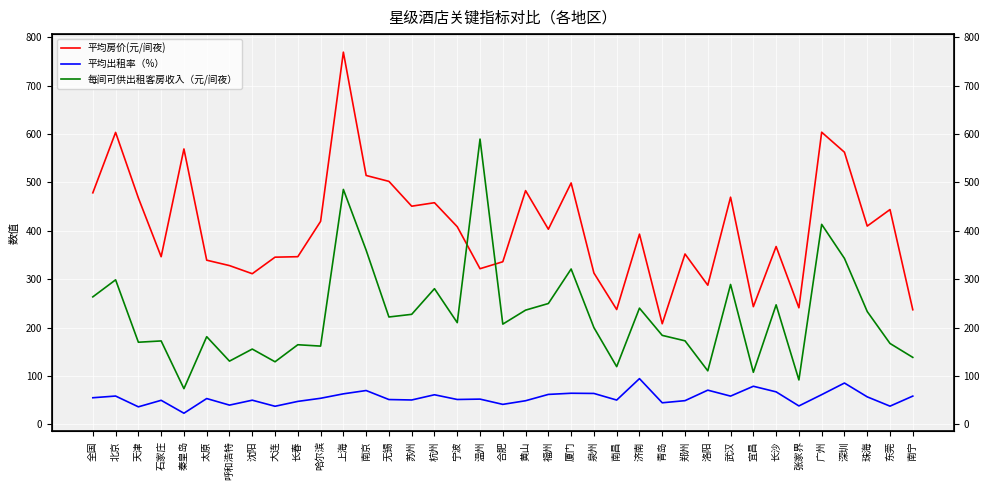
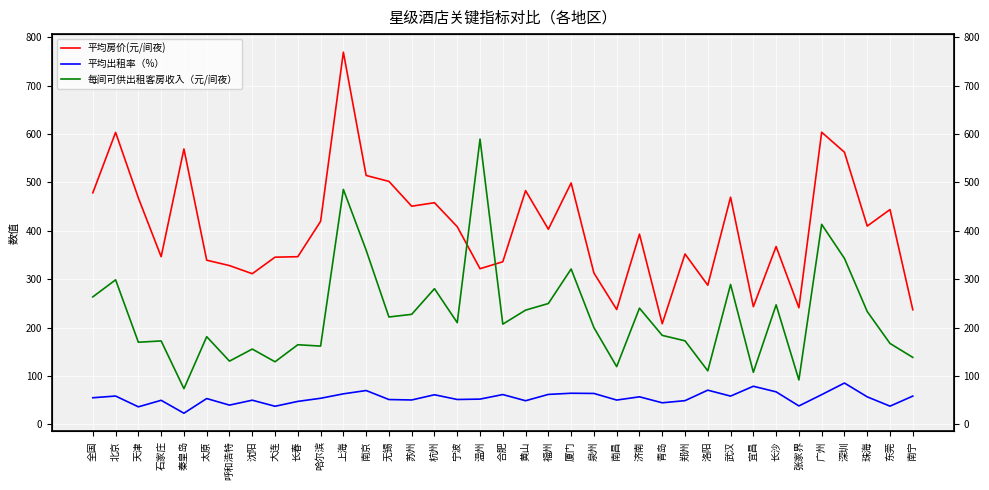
  {
    "平均房价(元/间夜)": {
      "全国": 480,
      "北京": 600,
      "天津": 470,
      "石家庄": 350,
      "秦皇岛": 570,
      "太原": 340,
      "呼和浩特": 330,
      "沈阳": 310,
      "大连": 350,
      "长春": 350,
      "哈尔滨": 420,
      "上海": 770,
      "南京": 510,
      "无锡": 500,
      "苏州": 450,
      "杭州": 460,
      "宁波": 410,
      "温州": 320,
      "合肥": 340,
      "黄山": 480,
      "福州": 400,
      "厦门": 500,
      "泉州": 310,
      "南昌": 240,
      "济南": 390,
      "青岛": 210,
      "郑州": 350,
      "洛阳": 290,
      "武汉": 470,
      "宜昌": 240,
      "长沙": 370,
      "张家界": 240,
      "广州": 600,
      "深圳": 560,
      "珠海": 410,
      "东莞": 440,
      "南宁": 240
    },
    "平均出租率（%）": {
      "全国": 60,
      "北京": 60,
      "天津": 40,
      "石家庄": 50,
      "秦皇岛": 20,
      "太原": 50,
      "呼和浩特": 40,
      "沈阳": 50,
      "大连": 40,
      "长春": 50,
      "哈尔滨": 50,
      "上海": 60,
      "南京": 70,
      "无锡": 50,
      "苏州": 50,
      "杭州": 60,
      "宁波": 50,
      "温州": 50,
-     "合肥": 40,
+     "合肥": 60,
      "黄山": 50,
      "福州": 60,
      "厦门": 60,
      "泉州": 60,
      "南昌": 50,
-     "济南": 90,
+     "济南": 60,
      "青岛": 40,
      "郑州": 50,
      "洛阳": 70,
      "武汉": 60,
      "宜昌": 80,
      "长沙": 70,
      "张家界": 40,
      "广州": 60,
      "深圳": 90,
      "珠海": 60,
      "东莞": 40,
      "南宁": 60
    },
    "每间可供出租客房收入（元/间夜）": {
      "全国": 260,
      "北京": 300,
      "天津": 170,
      "石家庄": 170,
      "秦皇岛": 70,
      "太原": 180,
      "呼和浩特": 130,
      "沈阳": 160,
      "大连": 130,
      "长春": 160,
      "哈尔滨": 160,
      "上海": 490,
      "南京": 360,
      "无锡": 220,
      "苏州": 230,
      "杭州": 280,
      "宁波": 210,
      "温州": 590,
      "合肥": 210,
      "黄山": 240,
      "福州": 250,
      "厦门": 320,
      "泉州": 200,
      "南昌": 120,
      "济南": 240,
      "青岛": 180,
      "郑州": 170,
      "洛阳": 110,
      "武汉": 290,
      "宜昌": 110,
      "长沙": 250,
      "张家界": 90,
      "广州": 410,
      "深圳": 340,
      "珠海": 230,
      "东莞": 170,
      "南宁": 140
    }
  }
